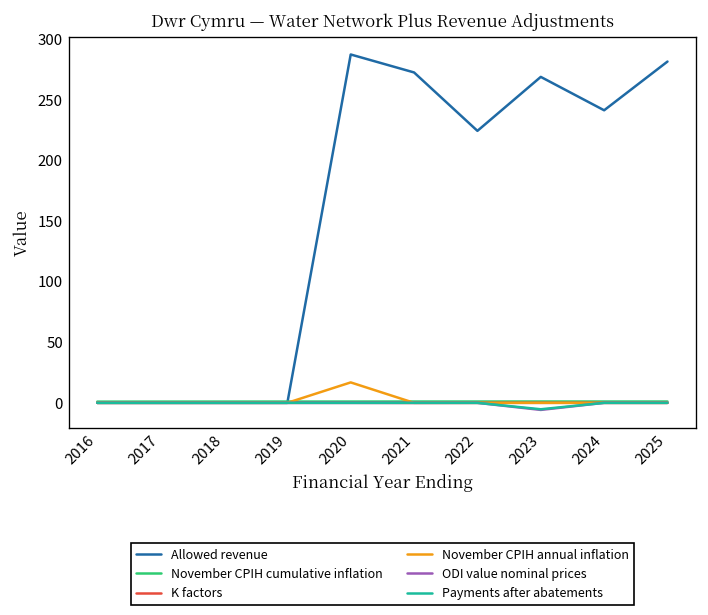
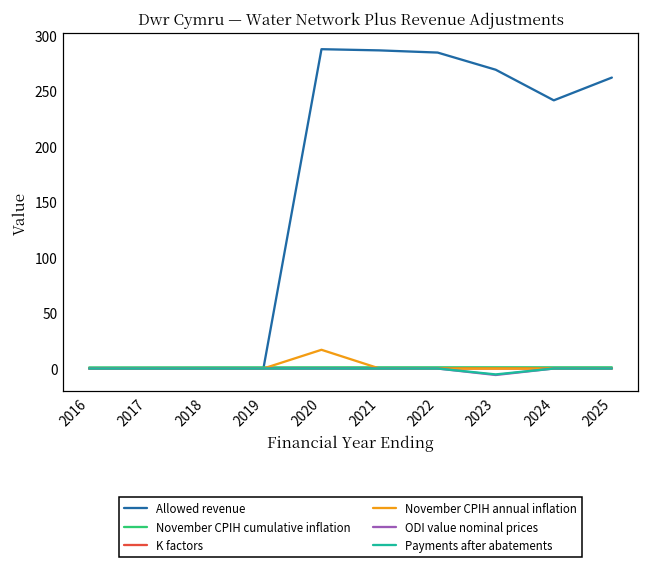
  {
    "Allowed revenue": {
      "2020": 288,
-     "2021": 273,
-     "2022": 225,
+     "2021": 287,
+     "2022": 285,
      "2023": 269,
      "2024": 242,
-     "2025": 282
+     "2025": 262
    },
    "November CPIH annual inflation": {
      "2020": 17
    }
  }
